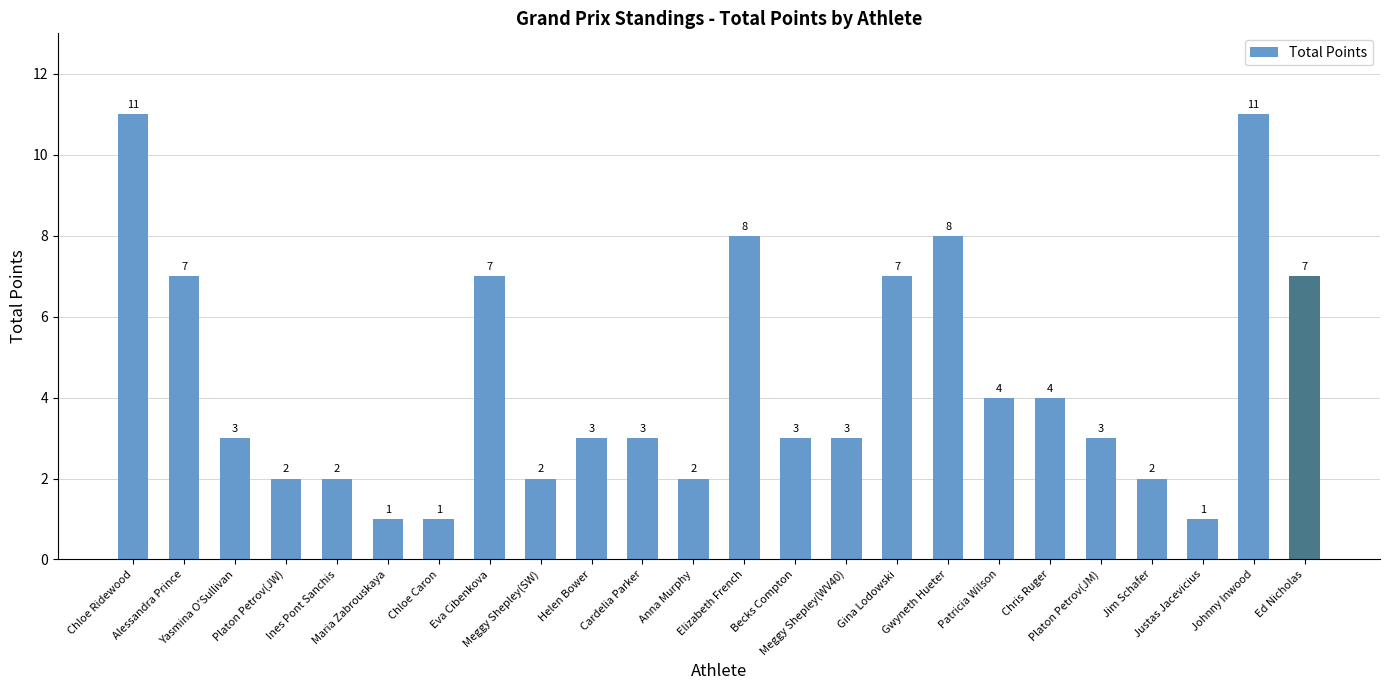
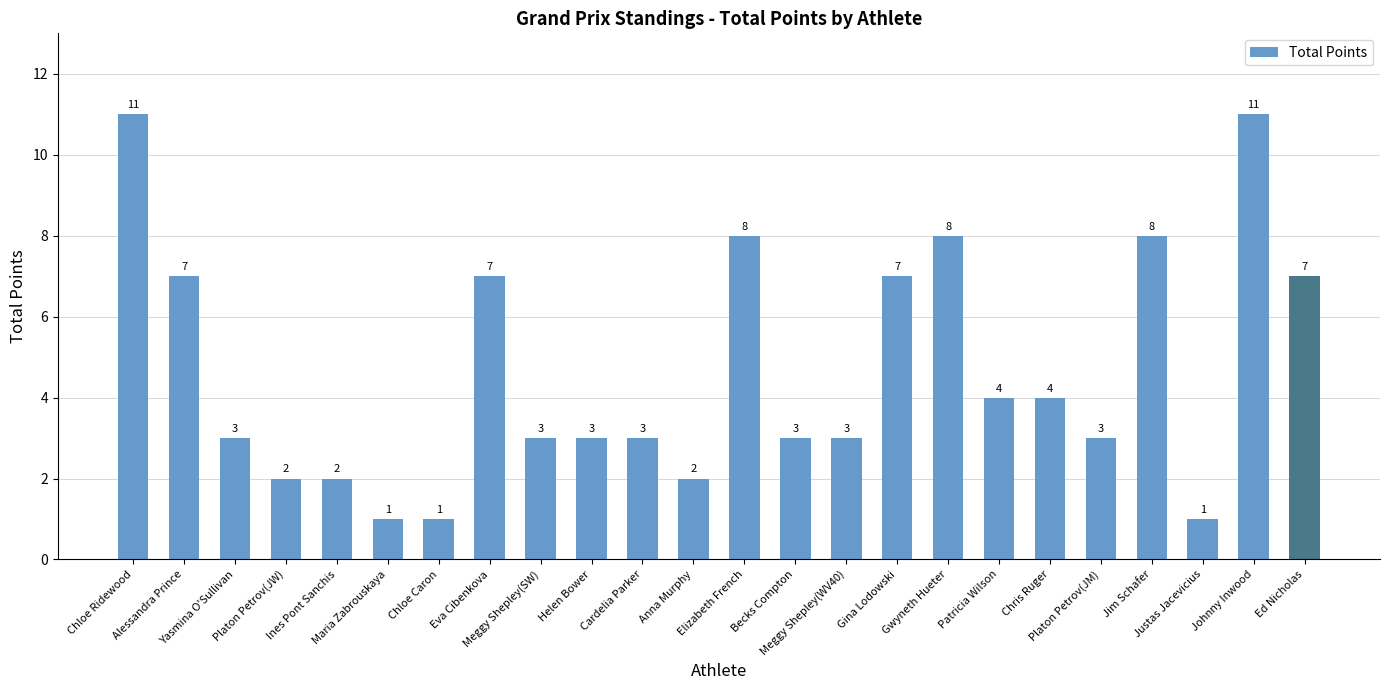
  {
    "Chloe Ridewood": 11,
    "Alessandra Prince": 7,
    "Yasmina O'Sullivan": 3,
    "Platon Petrov(JW)": 2,
    "Ines Pont Sanchis": 2,
    "Maria Zabrouskaya": 1,
    "Chloe Caron": 1,
    "Eva Cibenkova": 7,
-   "Meggy Shepley(SW)": 2,
+   "Meggy Shepley(SW)": 3,
    "Helen Bower": 3,
    "Cardelia Parker": 3,
    "Anna Murphy": 2,
    "Elizabeth French": 8,
    "Becks Compton": 3,
    "Meggy Shepley(WV40)": 3,
    "Gina Lodowski": 7,
    "Gwyneth Hueter": 8,
    "Patricia Wilson": 4,
    "Chris Ruger": 4,
    "Platon Petrov(JM)": 3,
-   "Jim Schafer": 2,
+   "Jim Schafer": 8,
    "Justas Jacevicius": 1,
    "Johnny Inwood": 11,
    "Ed Nicholas": 7
  }
